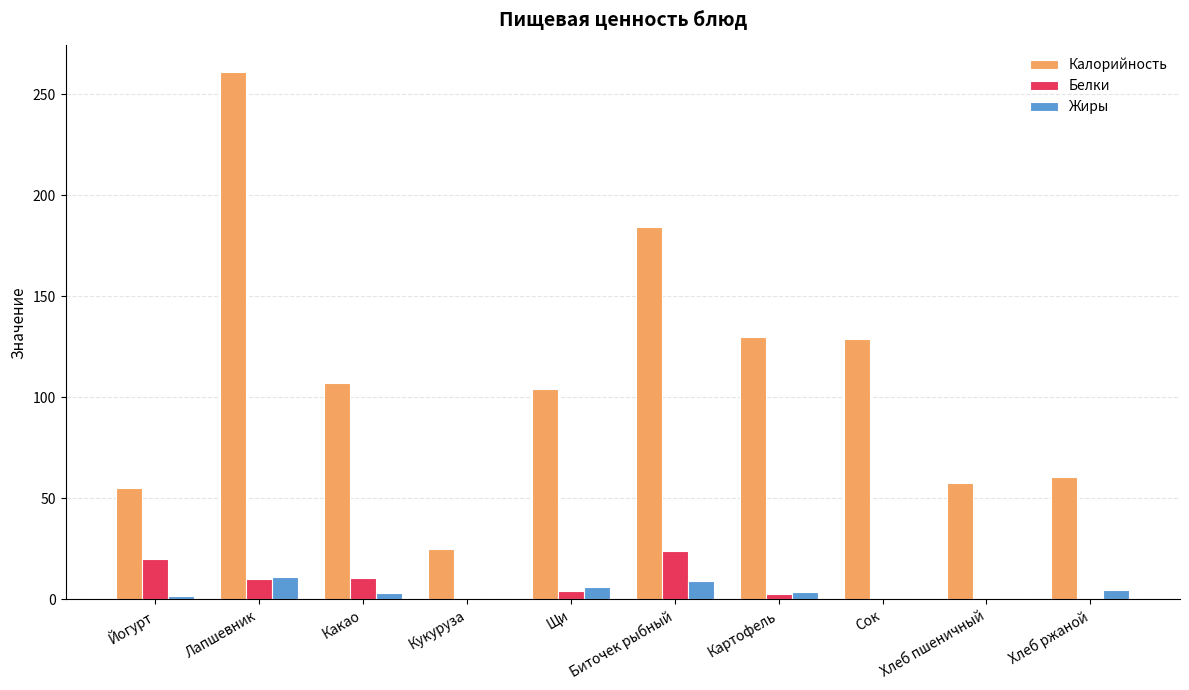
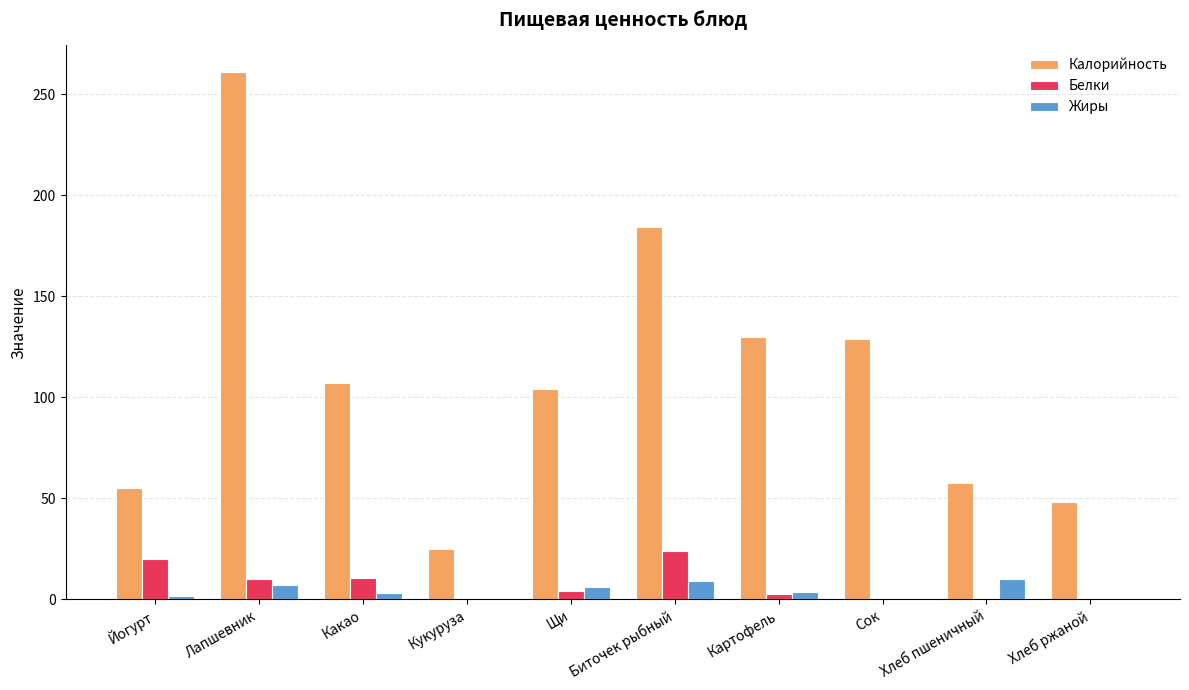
  {
    "Калорийность": {
      "Йогурт": 55,
      "Лапшевник": 261,
      "Какао": 107,
      "Кукуруза": 25,
      "Щи": 104,
      "Биточек рыбный": 184,
      "Картофель": 130,
      "Сок": 129,
      "Хлеб пшеничный": 58,
-     "Хлеб ржаной": 60
+     "Хлеб ржаной": 48
    },
    "Белки": {
      "Йогурт": 20,
      "Лапшевник": 10,
      "Какао": 10,
      "Щи": 4,
      "Биточек рыбный": 24,
      "Картофель": 3
    },
    "Жиры": {
      "Йогурт": 2,
-     "Лапшевник": 11,
+     "Лапшевник": 7,
      "Какао": 3,
      "Щи": 6,
      "Биточек рыбный": 9,
      "Картофель": 4,
      "Сок": 0,
-     "Хлеб пшеничный": 0,
-     "Хлеб ржаной": 4
+     "Хлеб пшеничный": 10,
+     "Хлеб ржаной": 0
    }
  }
